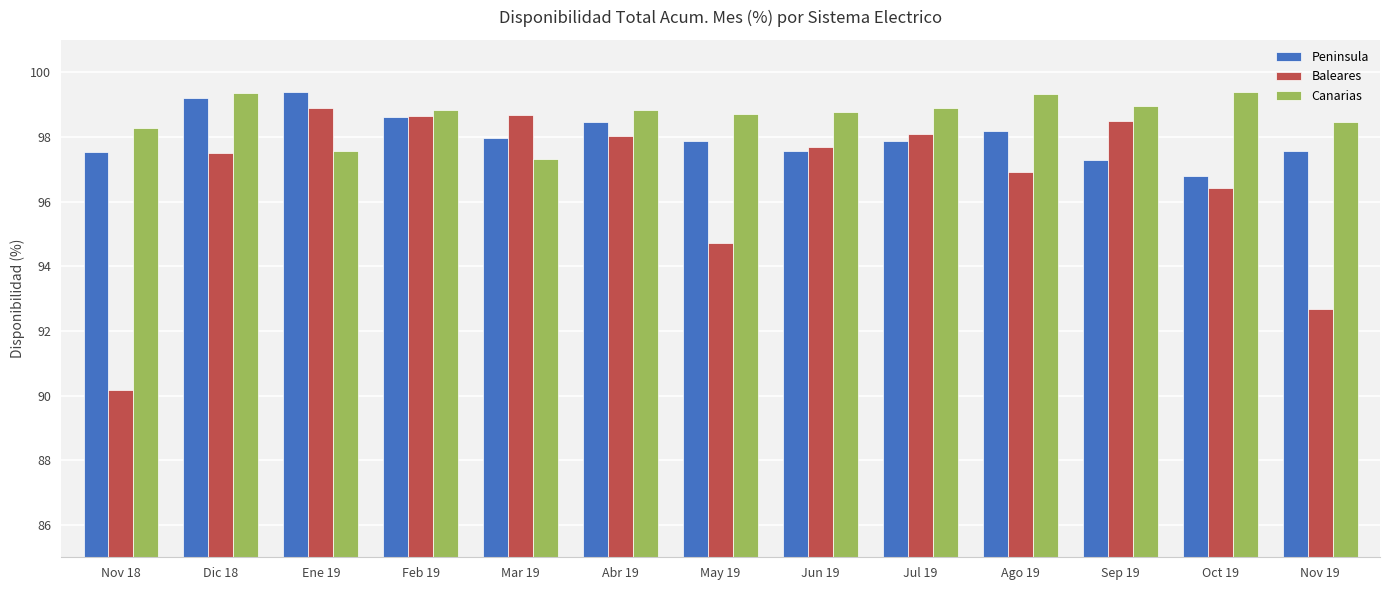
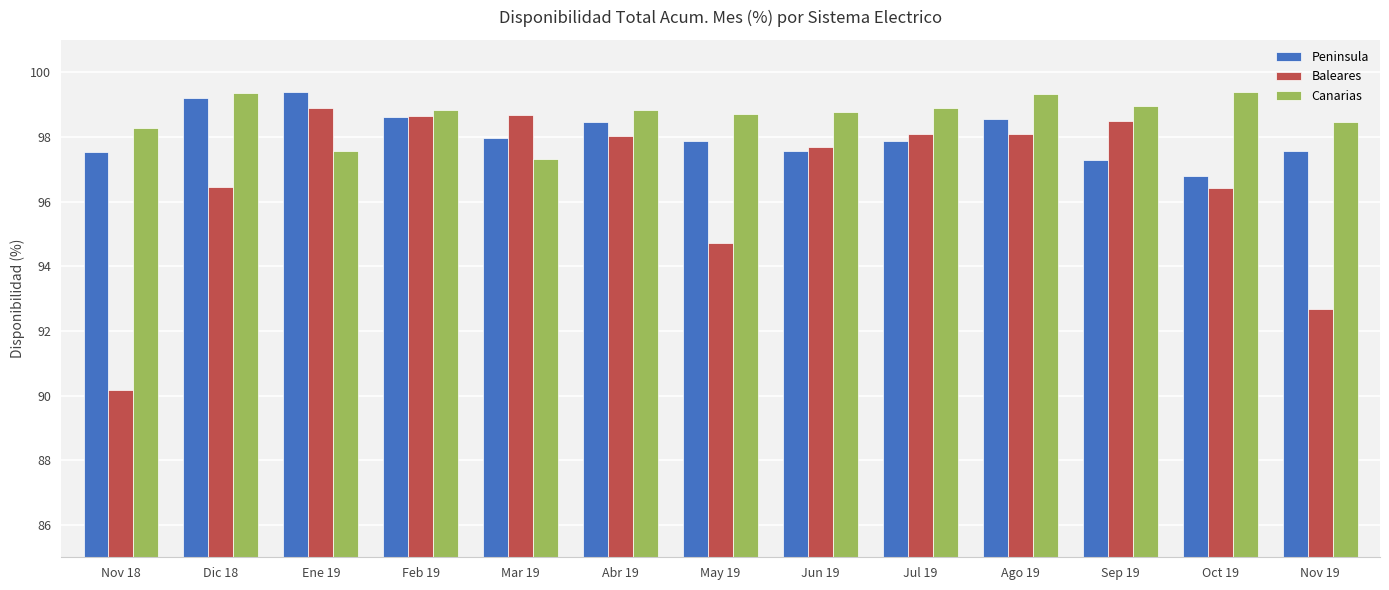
  {
    "Peninsula": {
      "Nov 18": 97.5,
      "Dic 18": 99.2,
      "Ene 19": 99.4,
      "Feb 19": 98.6,
      "Mar 19": 98.0,
      "Abr 19": 98.5,
      "May 19": 97.9,
      "Jun 19": 97.6,
      "Jul 19": 97.9,
-     "Ago 19": 98.2,
+     "Ago 19": 98.6,
      "Sep 19": 97.3,
      "Oct 19": 96.8,
      "Nov 19": 97.6
    },
    "Baleares": {
      "Nov 18": 90.2,
-     "Dic 18": 97.5,
+     "Dic 18": 96.4,
      "Ene 19": 98.9,
      "Feb 19": 98.7,
      "Mar 19": 98.7,
      "Abr 19": 98.0,
      "May 19": 94.7,
      "Jun 19": 97.7,
      "Jul 19": 98.1,
-     "Ago 19": 96.9,
+     "Ago 19": 98.1,
      "Sep 19": 98.5,
      "Oct 19": 96.4,
      "Nov 19": 92.7
    },
    "Canarias": {
      "Nov 18": 98.3,
      "Dic 18": 99.4,
      "Ene 19": 97.6,
      "Feb 19": 98.8,
      "Mar 19": 97.3,
      "Abr 19": 98.8,
      "May 19": 98.7,
      "Jun 19": 98.8,
      "Jul 19": 98.9,
      "Ago 19": 99.3,
      "Sep 19": 99.0,
      "Oct 19": 99.4,
      "Nov 19": 98.5
    }
  }
